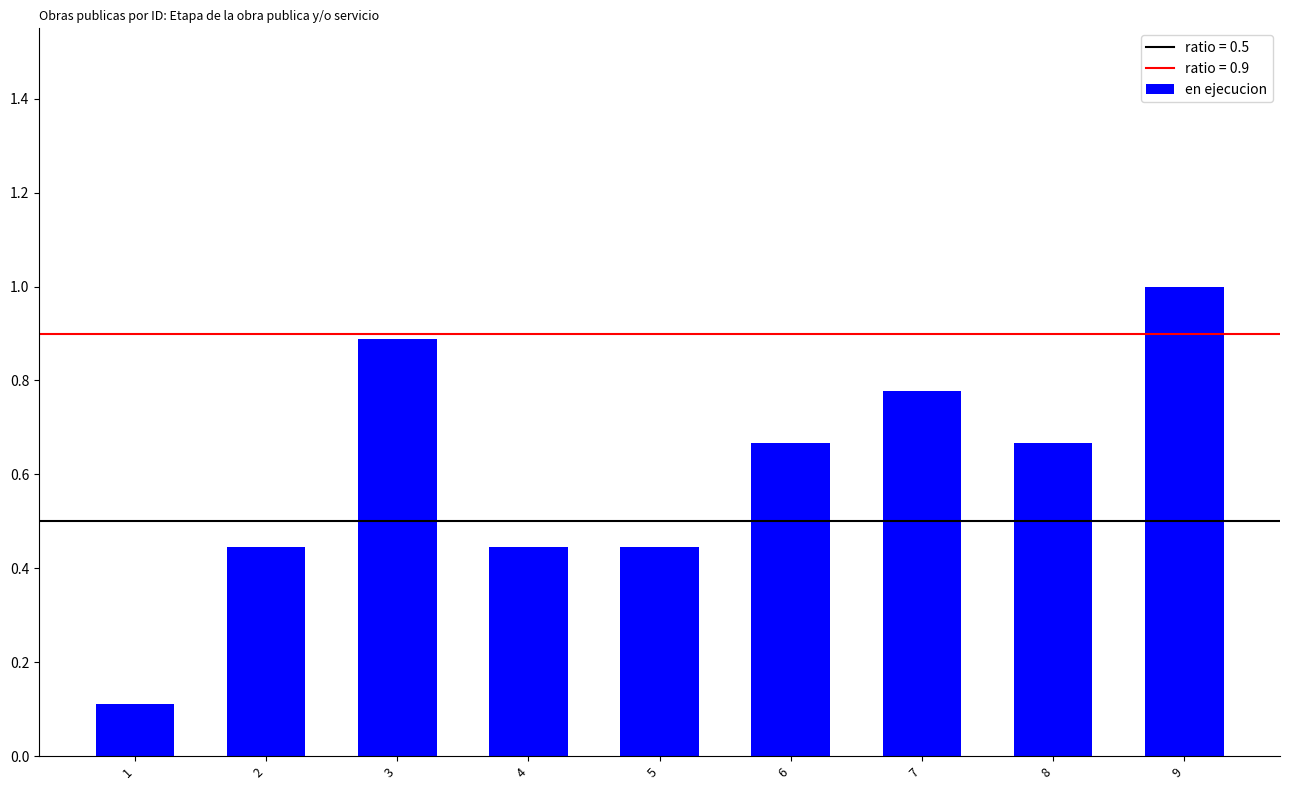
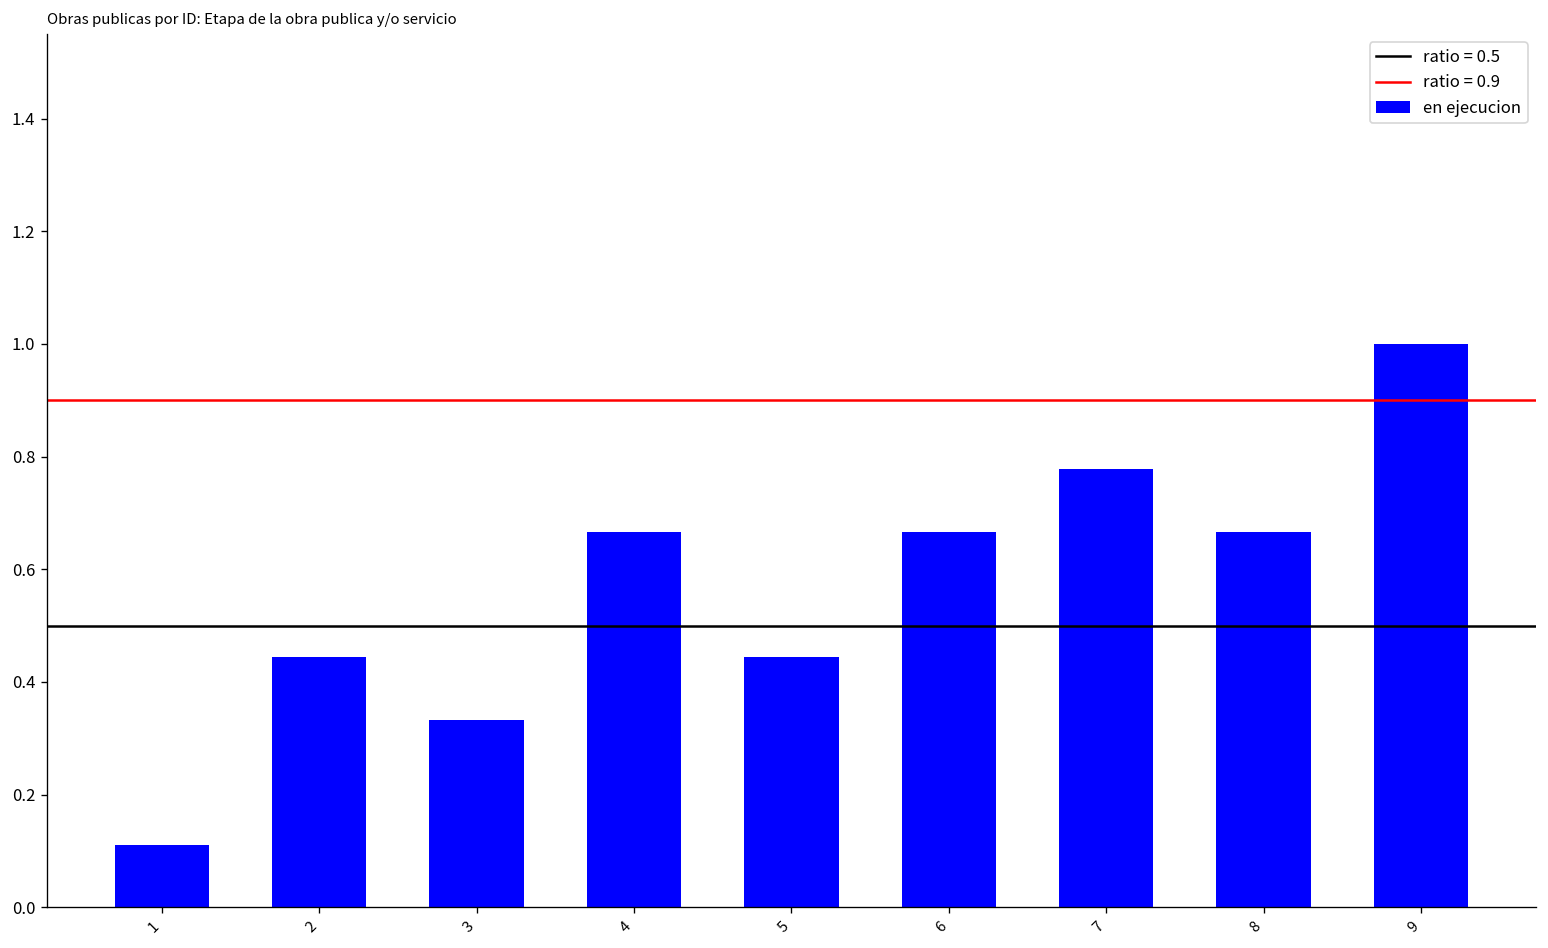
  {
    "1": 0.11,
    "2": 0.44,
-   "3": 0.89,
-   "4": 0.44,
+   "3": 0.33,
+   "4": 0.67,
    "5": 0.44,
    "6": 0.67,
    "7": 0.78,
    "8": 0.67,
    "9": 1.00
  }
